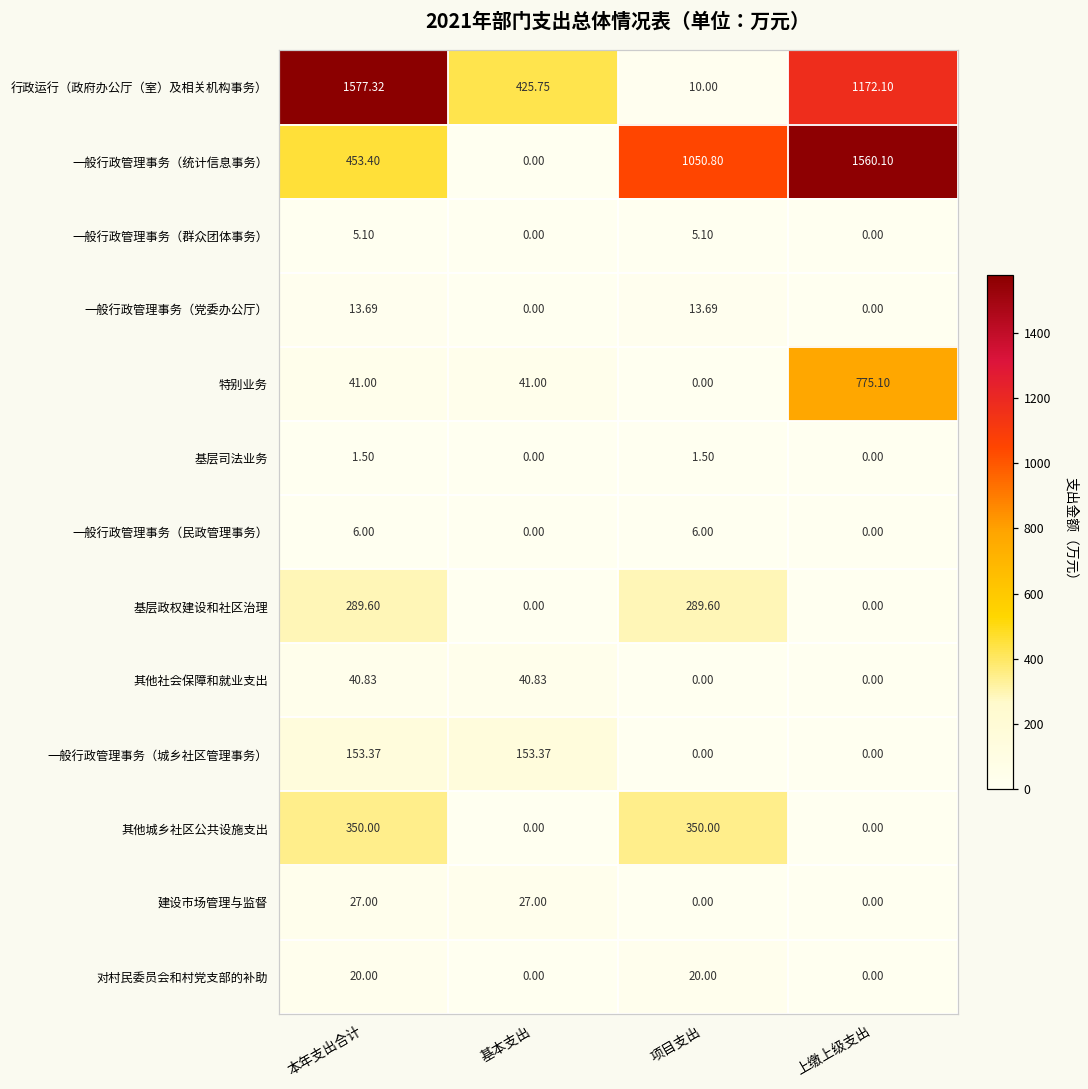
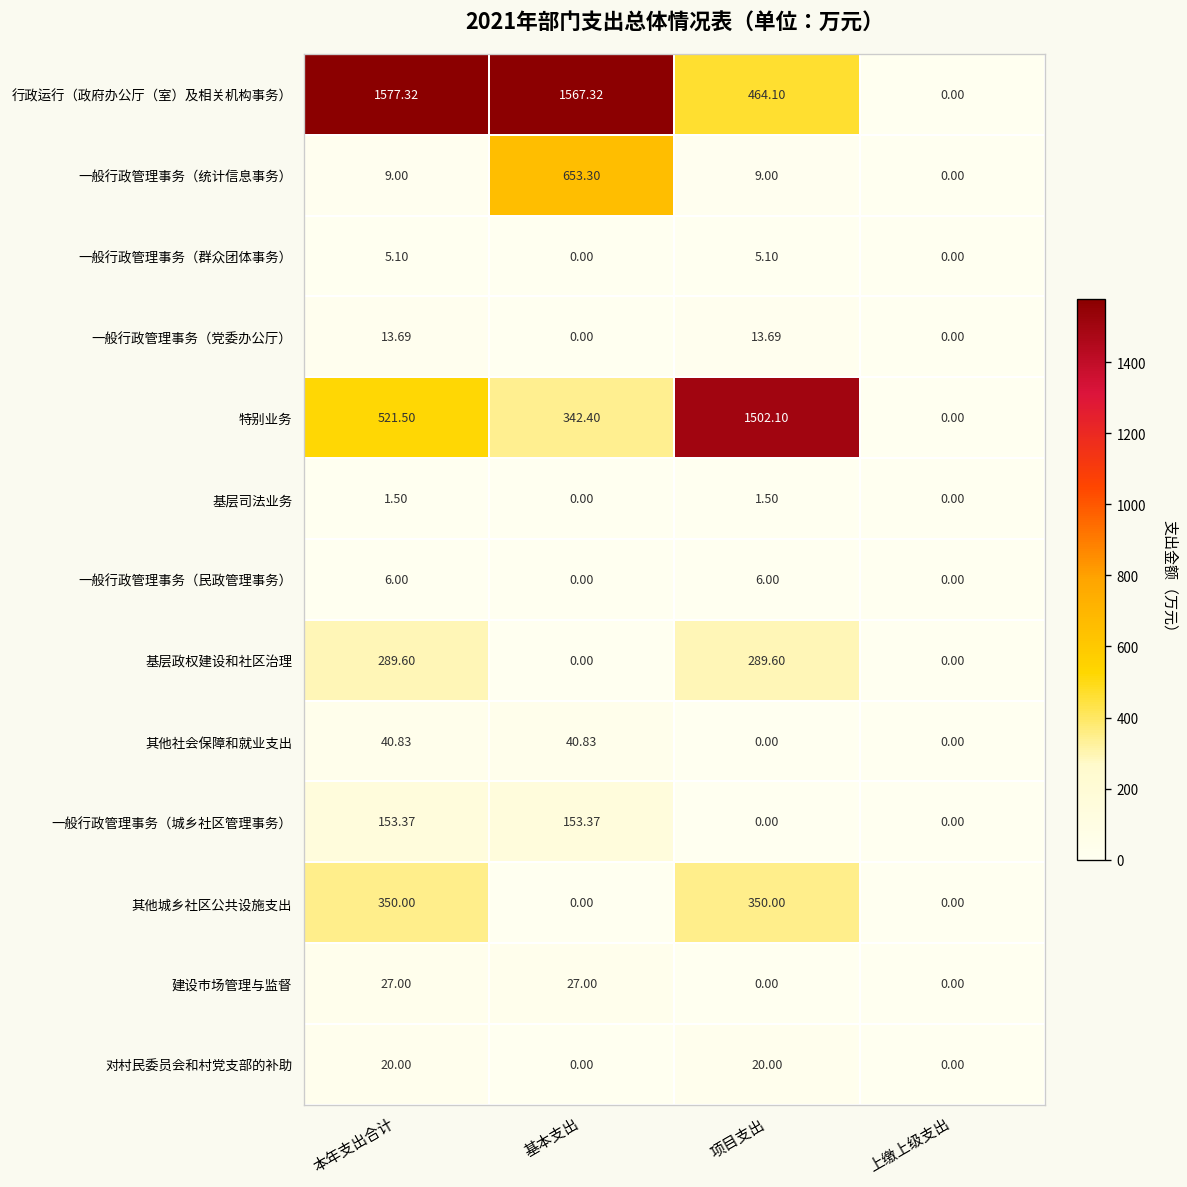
  {
    "行政运行（政府办公厅（室）及相关机构事务）": {
      "本年支出合计": 1577.32,
-     "基本支出": 425.75,
-     "项目支出": 10.00,
-     "上缴上级支出": 1172.10
+     "基本支出": 1567.32,
+     "项目支出": 464.10,
+     "上缴上级支出": 0.00
    },
    "一般行政管理事务（统计信息事务）": {
-     "本年支出合计": 453.40,
-     "基本支出": 0.00,
-     "项目支出": 1050.80,
-     "上缴上级支出": 1560.10
+     "本年支出合计": 9.00,
+     "基本支出": 653.30,
+     "项目支出": 9.00,
+     "上缴上级支出": 0.00
    },
    "一般行政管理事务（群众团体事务）": {
      "本年支出合计": 5.10,
      "基本支出": 0.00,
      "项目支出": 5.10,
      "上缴上级支出": 0.00
    },
    "一般行政管理事务（党委办公厅）": {
      "本年支出合计": 13.69,
      "基本支出": 0.00,
      "项目支出": 13.69,
      "上缴上级支出": 0.00
    },
    "特别业务": {
-     "本年支出合计": 41.00,
-     "基本支出": 41.00,
-     "项目支出": 0.00,
-     "上缴上级支出": 775.10
+     "本年支出合计": 521.50,
+     "基本支出": 342.40,
+     "项目支出": 1502.10,
+     "上缴上级支出": 0.00
    },
    "基层司法业务": {
      "本年支出合计": 1.50,
      "基本支出": 0.00,
      "项目支出": 1.50,
      "上缴上级支出": 0.00
    },
    "一般行政管理事务（民政管理事务）": {
      "本年支出合计": 6.00,
      "基本支出": 0.00,
      "项目支出": 6.00,
      "上缴上级支出": 0.00
    },
    "基层政权建设和社区治理": {
      "本年支出合计": 289.60,
      "基本支出": 0.00,
      "项目支出": 289.60,
      "上缴上级支出": 0.00
    },
    "其他社会保障和就业支出": {
      "本年支出合计": 40.83,
      "基本支出": 40.83,
      "项目支出": 0.00,
      "上缴上级支出": 0.00
    },
    "一般行政管理事务（城乡社区管理事务）": {
      "本年支出合计": 153.37,
      "基本支出": 153.37,
      "项目支出": 0.00,
      "上缴上级支出": 0.00
    },
    "其他城乡社区公共设施支出": {
      "本年支出合计": 350.00,
      "基本支出": 0.00,
      "项目支出": 350.00,
      "上缴上级支出": 0.00
    },
    "建设市场管理与监督": {
      "本年支出合计": 27.00,
      "基本支出": 27.00,
      "项目支出": 0.00,
      "上缴上级支出": 0.00
    },
    "对村民委员会和村党支部的补助": {
      "本年支出合计": 20.00,
      "基本支出": 0.00,
      "项目支出": 20.00,
      "上缴上级支出": 0.00
    }
  }
